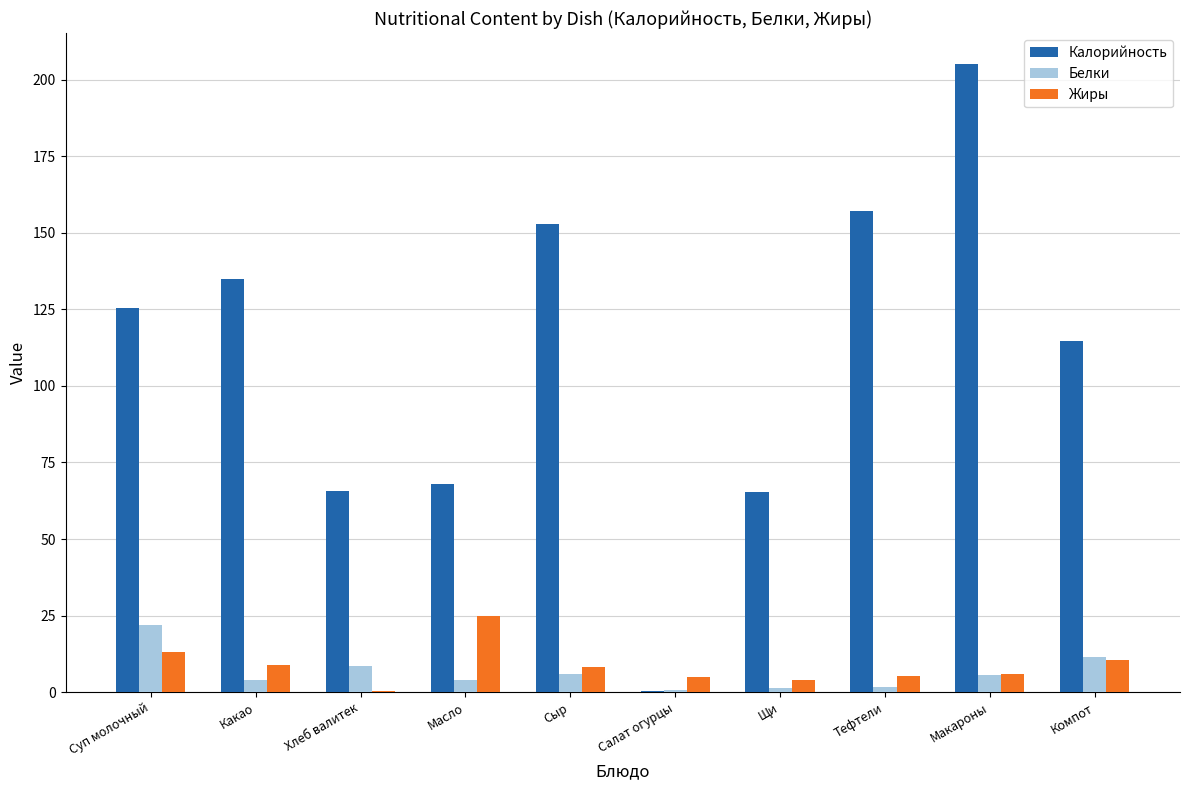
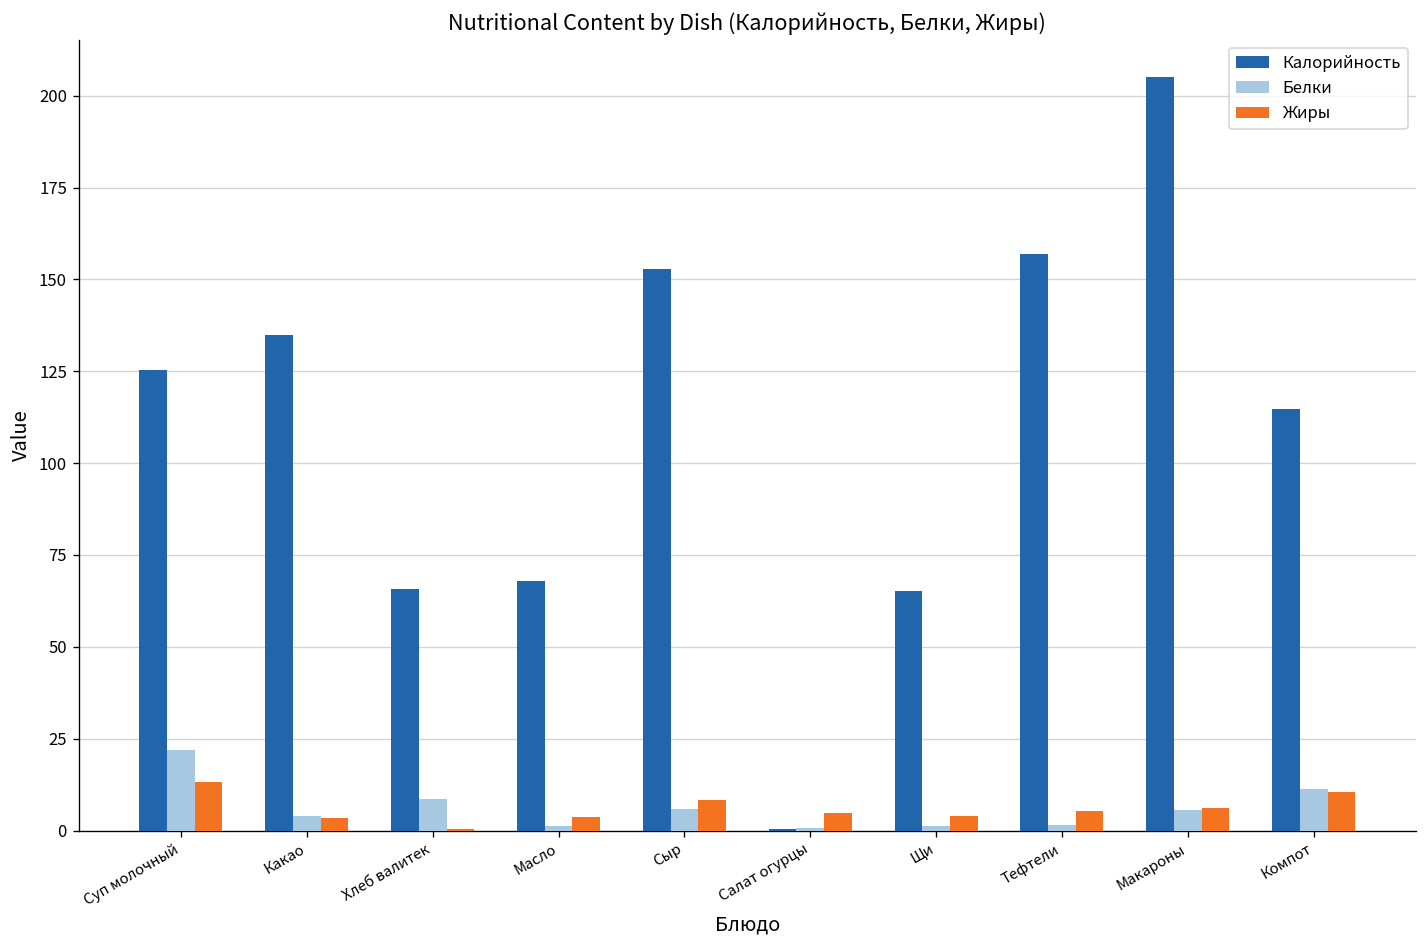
  {
    "Калорийность": {
      "Суп молочный": 125,
      "Какао": 135,
      "Хлеб валитек": 66,
      "Масло": 68,
      "Сыр": 153,
      "Щи": 65,
      "Тефтели": 157,
      "Макароны": 205,
      "Компот": 115
    },
    "Белки": {
      "Суп молочный": 22,
      "Какао": 4,
      "Хлеб валитек": 8,
-     "Масло": 4,
+     "Масло": 1,
      "Сыр": 6,
      "Щи": 1,
      "Тефтели": 2,
      "Макароны": 6,
      "Компот": 11
    },
    "Жиры": {
      "Суп молочный": 13,
-     "Какао": 9,
-     "Масло": 25,
+     "Какао": 4,
+     "Масло": 4,
      "Сыр": 8,
      "Салат огурцы": 5,
      "Щи": 4,
      "Тефтели": 5,
      "Макароны": 6,
      "Компот": 11
    }
  }
